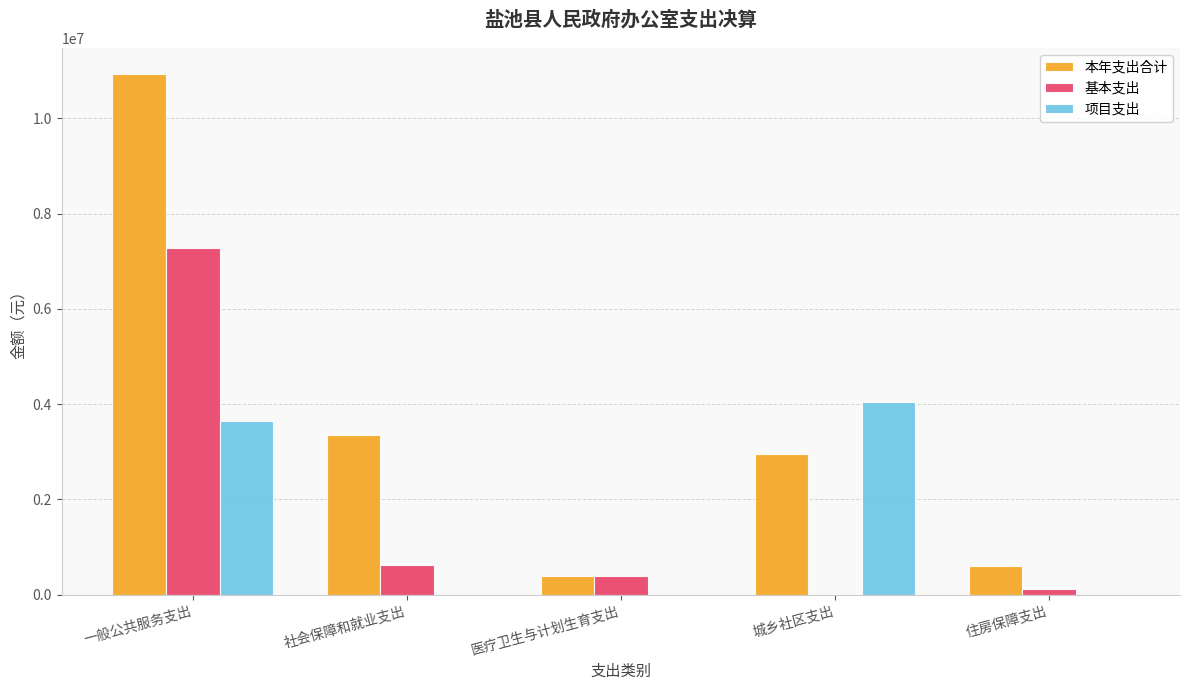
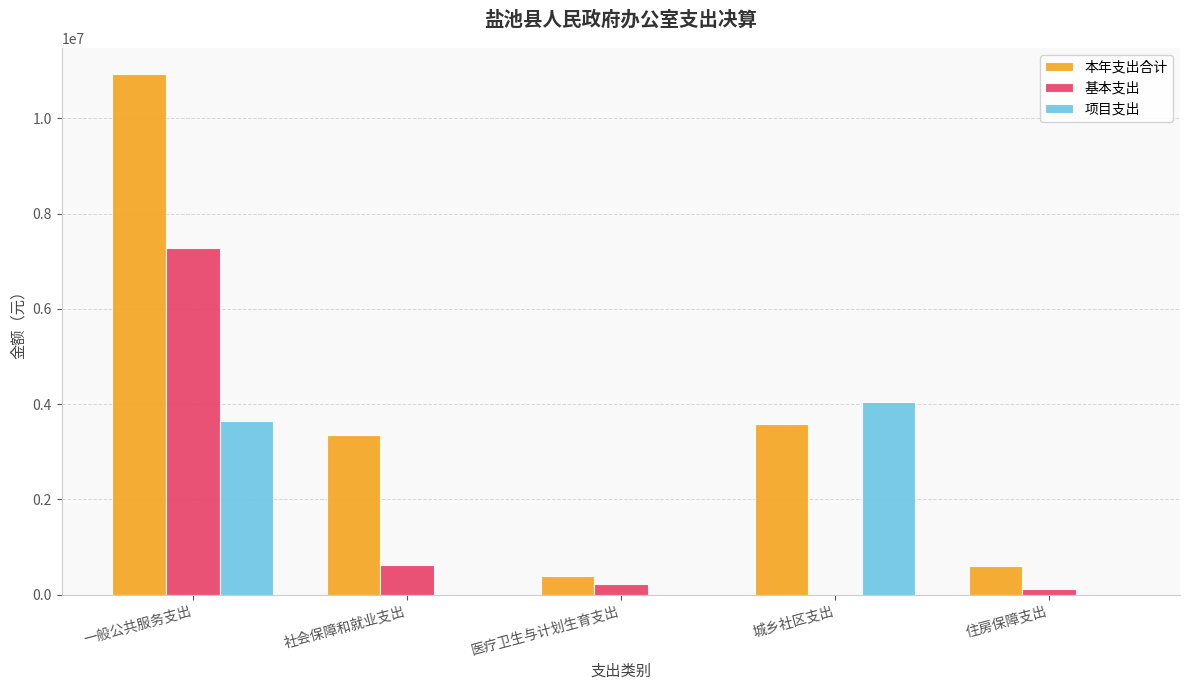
  {
    "本年支出合计": {
      "一般公共服务支出": 10900000,
      "社会保障和就业支出": 3300000,
      "医疗卫生与计划生育支出": 400000,
-     "城乡社区支出": 2900000,
+     "城乡社区支出": 3600000,
      "住房保障支出": 600000
    },
    "基本支出": {
      "一般公共服务支出": 7300000,
      "社会保障和就业支出": 600000,
-     "医疗卫生与计划生育支出": 400000,
+     "医疗卫生与计划生育支出": 200000,
      "城乡社区支出": 0,
      "住房保障支出": 100000
    },
    "项目支出": {
      "一般公共服务支出": 3600000,
      "社会保障和就业支出": 0,
      "医疗卫生与计划生育支出": 0,
      "城乡社区支出": 4000000,
      "住房保障支出": 0
    }
  }
